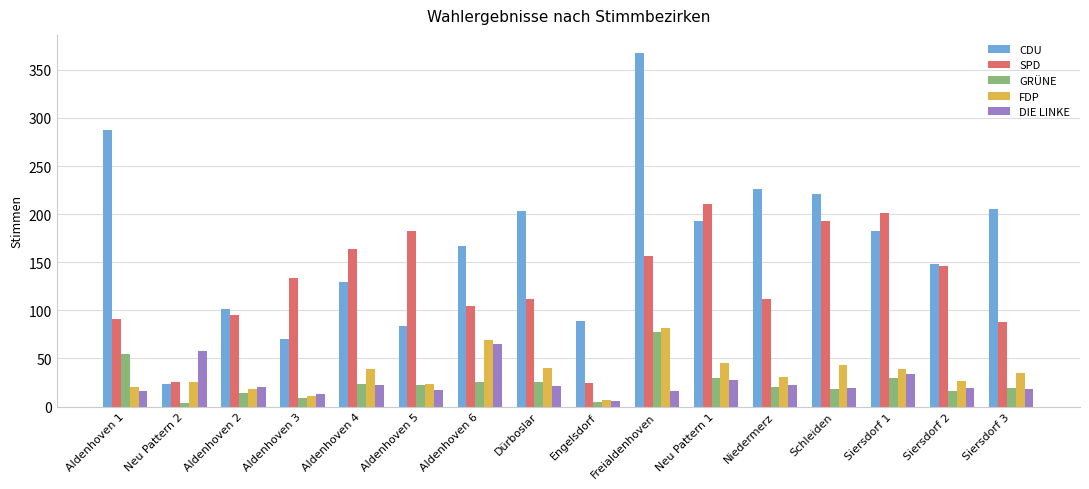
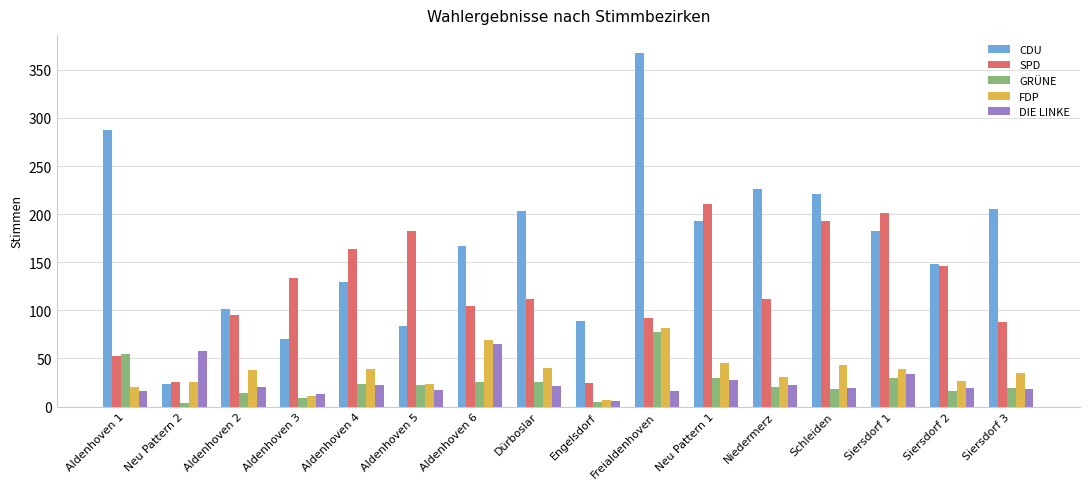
  {
    "CDU": {
      "Aldenhoven 1": 290,
      "Neu Pattern 2": 20,
      "Aldenhoven 2": 100,
      "Aldenhoven 3": 70,
      "Aldenhoven 4": 130,
      "Aldenhoven 5": 80,
      "Aldenhoven 6": 170,
      "Dürboslar": 200,
      "Engelsdorf": 90,
      "Freialdenhoven": 370,
      "Neu Pattern 1": 190,
      "Niedermerz": 230,
      "Schleiden": 220,
      "Siersdorf 1": 180,
      "Siersdorf 2": 150,
      "Siersdorf 3": 210
    },
    "SPD": {
-     "Aldenhoven 1": 90,
+     "Aldenhoven 1": 50,
      "Neu Pattern 2": 30,
      "Aldenhoven 2": 100,
      "Aldenhoven 3": 130,
      "Aldenhoven 4": 160,
      "Aldenhoven 5": 180,
      "Aldenhoven 6": 100,
      "Dürboslar": 110,
      "Engelsdorf": 20,
-     "Freialdenhoven": 160,
+     "Freialdenhoven": 90,
      "Neu Pattern 1": 210,
      "Niedermerz": 110,
      "Schleiden": 190,
      "Siersdorf 1": 200,
      "Siersdorf 2": 150,
      "Siersdorf 3": 90
    },
    "GRÜNE": {
      "Aldenhoven 1": 60,
      "Neu Pattern 2": 0,
      "Aldenhoven 2": 10,
      "Aldenhoven 3": 10,
      "Aldenhoven 4": 20,
      "Aldenhoven 5": 20,
      "Aldenhoven 6": 30,
      "Dürboslar": 30,
      "Engelsdorf": 10,
      "Freialdenhoven": 80,
      "Neu Pattern 1": 30,
      "Niedermerz": 20,
      "Schleiden": 20,
      "Siersdorf 1": 30,
      "Siersdorf 2": 20,
      "Siersdorf 3": 20
    },
    "FDP": {
      "Aldenhoven 1": 20,
      "Neu Pattern 2": 30,
-     "Aldenhoven 2": 20,
+     "Aldenhoven 2": 40,
      "Aldenhoven 3": 10,
      "Aldenhoven 4": 40,
      "Aldenhoven 5": 20,
      "Aldenhoven 6": 70,
      "Dürboslar": 40,
      "Engelsdorf": 10,
      "Freialdenhoven": 80,
      "Neu Pattern 1": 50,
      "Niedermerz": 30,
      "Schleiden": 40,
      "Siersdorf 1": 40,
      "Siersdorf 2": 30,
      "Siersdorf 3": 40
    },
    "DIE LINKE": {
      "Aldenhoven 1": 20,
      "Neu Pattern 2": 60,
      "Aldenhoven 2": 20,
      "Aldenhoven 3": 10,
      "Aldenhoven 4": 20,
      "Aldenhoven 5": 20,
      "Aldenhoven 6": 70,
      "Dürboslar": 20,
      "Engelsdorf": 10,
      "Freialdenhoven": 20,
      "Neu Pattern 1": 30,
      "Niedermerz": 20,
      "Schleiden": 20,
      "Siersdorf 1": 30,
      "Siersdorf 2": 20,
      "Siersdorf 3": 20
    }
  }
